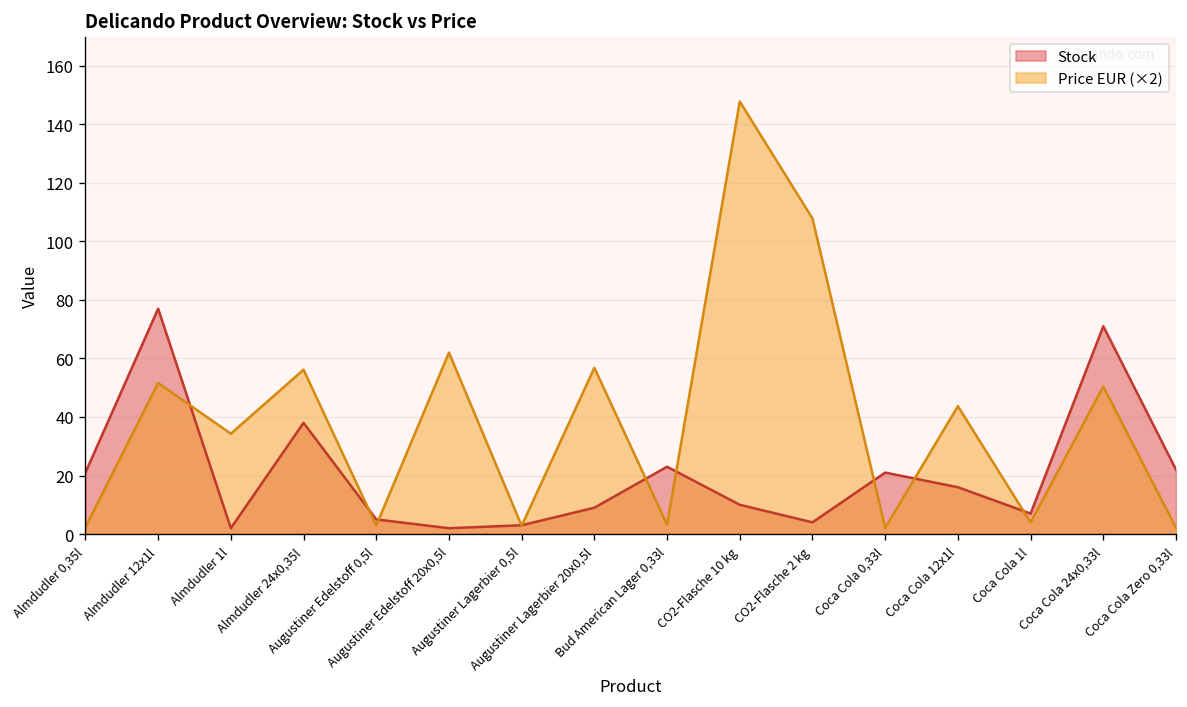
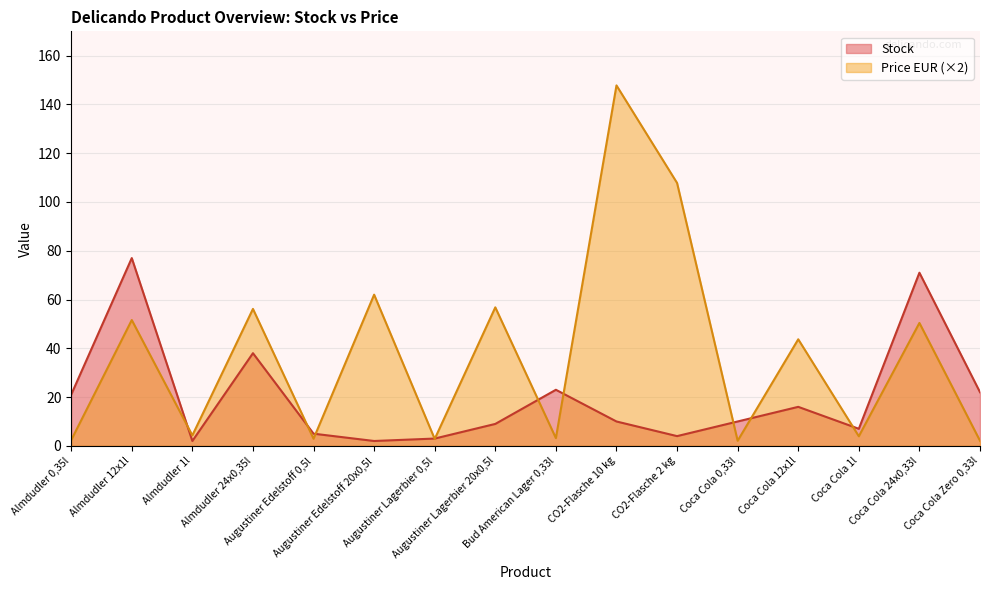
  {
    "Stock": {
      "Almdudler 0,35l": 21,
      "Almdudler 12x1l": 77,
      "Almdudler 1l": 2,
      "Almdudler 24x0,35l": 38,
      "Augustiner Edelstoff 0,5l": 5,
      "Augustiner Edelstoff 20x0,5l": 2,
      "Augustiner Lagerbier 20x0,5l": 9,
      "Bud American Lager 0,33l": 23,
      "CO2-Flasche 10 kg": 10,
      "CO2-Flasche 2 kg": 4,
-     "Coca Cola 0,33l": 21,
+     "Coca Cola 0,33l": 10,
      "Coca Cola 12x1l": 16,
      "Coca Cola 1l": 7,
      "Coca Cola 24x0,33l": 71,
      "Coca Cola Zero 0,33l": 22
    },
    "Price EUR (×2)": {
      "Almdudler 0,35l": 2,
      "Almdudler 12x1l": 52,
-     "Almdudler 1l": 34,
+     "Almdudler 1l": 4,
      "Almdudler 24x0,35l": 56,
      "Augustiner Edelstoff 0,5l": 3,
      "Augustiner Edelstoff 20x0,5l": 62,
      "Augustiner Lagerbier 20x0,5l": 57,
      "Bud American Lager 0,33l": 3,
      "CO2-Flasche 10 kg": 148,
      "CO2-Flasche 2 kg": 108,
      "Coca Cola 0,33l": 2,
      "Coca Cola 12x1l": 44,
      "Coca Cola 1l": 4,
      "Coca Cola 24x0,33l": 50,
      "Coca Cola Zero 0,33l": 2
    }
  }
